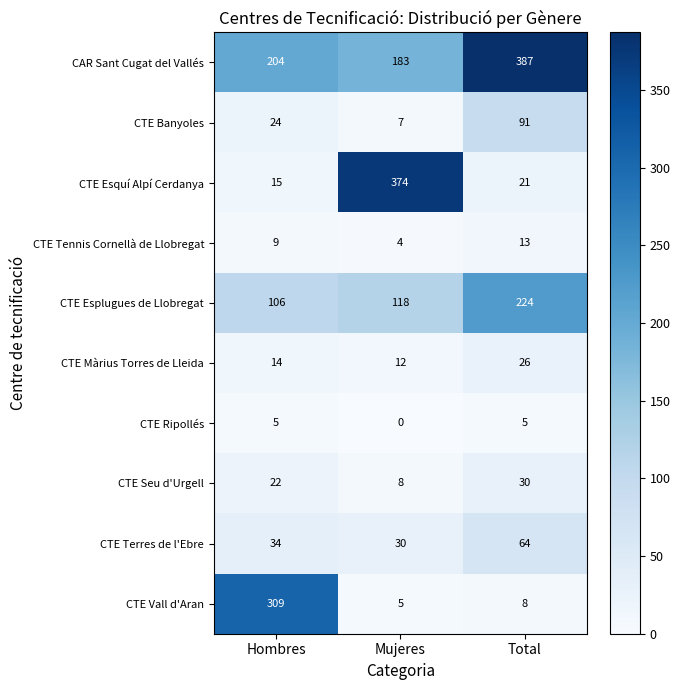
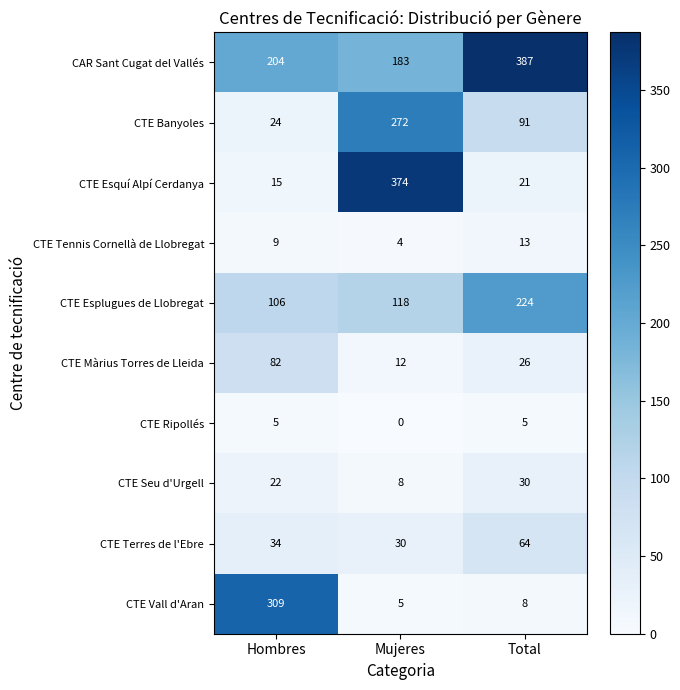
  {
    "CAR Sant Cugat del Vallés": {
      "Hombres": 204,
      "Mujeres": 183,
      "Total": 387
    },
    "CTE Banyoles": {
      "Hombres": 24,
-     "Mujeres": 7,
+     "Mujeres": 272,
      "Total": 91
    },
    "CTE Esquí Alpí Cerdanya": {
      "Hombres": 15,
      "Mujeres": 374,
      "Total": 21
    },
    "CTE Tennis Cornellà de Llobregat": {
      "Hombres": 9,
      "Mujeres": 4,
      "Total": 13
    },
    "CTE Esplugues de Llobregat": {
      "Hombres": 106,
      "Mujeres": 118,
      "Total": 224
    },
    "CTE Màrius Torres de Lleida": {
-     "Hombres": 14,
+     "Hombres": 82,
      "Mujeres": 12,
      "Total": 26
    },
    "CTE Ripollés": {
      "Hombres": 5,
      "Mujeres": 0,
      "Total": 5
    },
    "CTE Seu d'Urgell": {
      "Hombres": 22,
      "Mujeres": 8,
      "Total": 30
    },
    "CTE Terres de l'Ebre": {
      "Hombres": 34,
      "Mujeres": 30,
      "Total": 64
    },
    "CTE Vall d'Aran": {
      "Hombres": 309,
      "Mujeres": 5,
      "Total": 8
    }
  }
